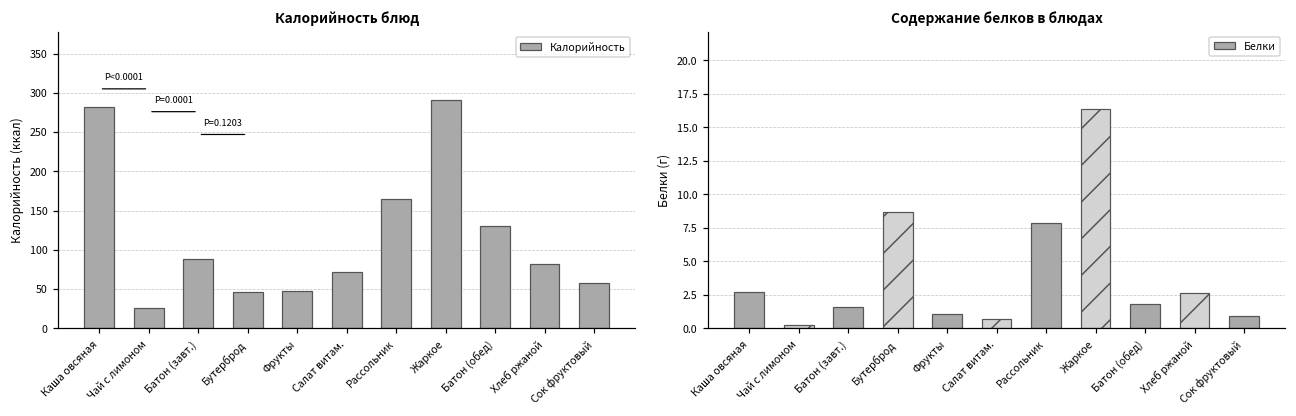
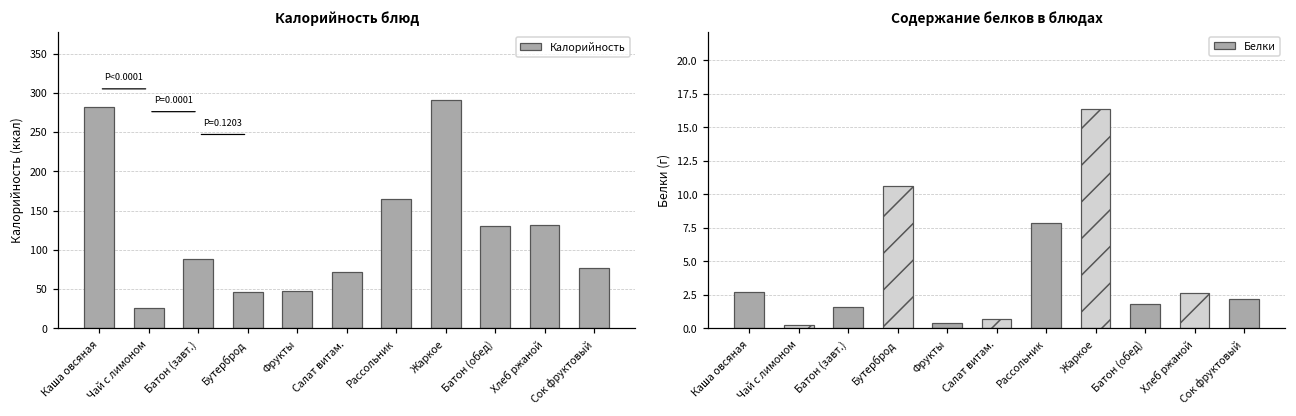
  {
    "Калорийность блюд": {
      "Чай с лимоном": 30,
      "Батон (завт.)": 90,
      "Бутерброд": 50,
      "Фрукты": 50,
      "Салат витам.": 70,
      "Рассольник": 170,
      "Жаркое": 290,
      "Батон (обед)": 130,
-     "Хлеб ржаной": 80,
-     "Сок фруктовый": 60
+     "Хлеб ржаной": 130,
+     "Сок фруктовый": 80
    },
    "Содержание белков в блюдах": {
      "Каша овсяная": 2.7,
      "Чай с лимоном": 0.3,
      "Батон (завт.)": 1.6,
-     "Бутерброд": 8.7,
-     "Фрукты": 1.1,
+     "Бутерброд": 10.6,
+     "Фрукты": 0.4,
      "Салат витам.": 0.7,
      "Рассольник": 7.9,
      "Жаркое": 16.4,
      "Батон (обед)": 1.8,
      "Хлеб ржаной": 2.7,
-     "Сок фруктовый": 0.9
+     "Сок фруктовый": 2.2
    }
  }
